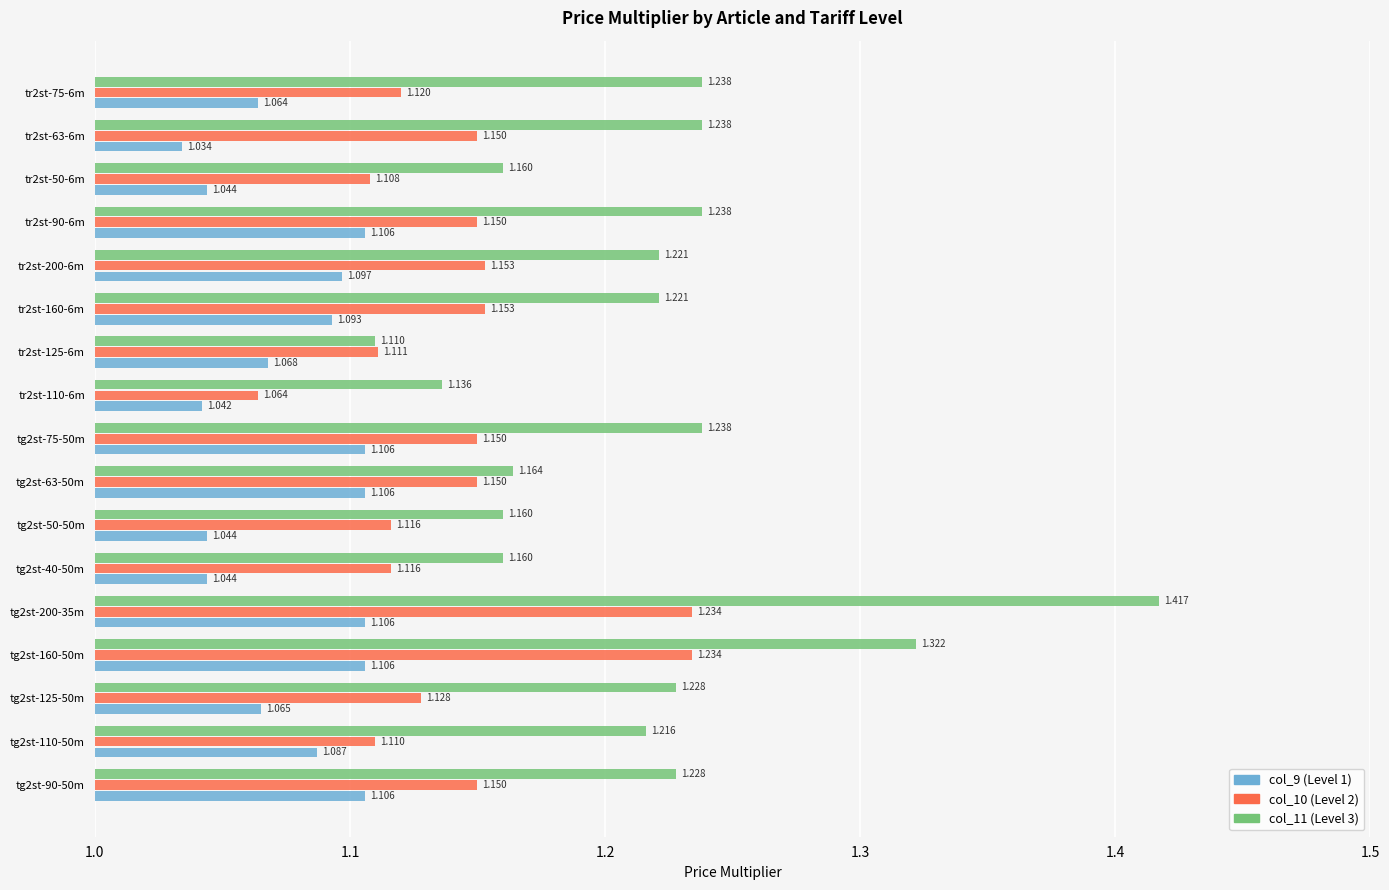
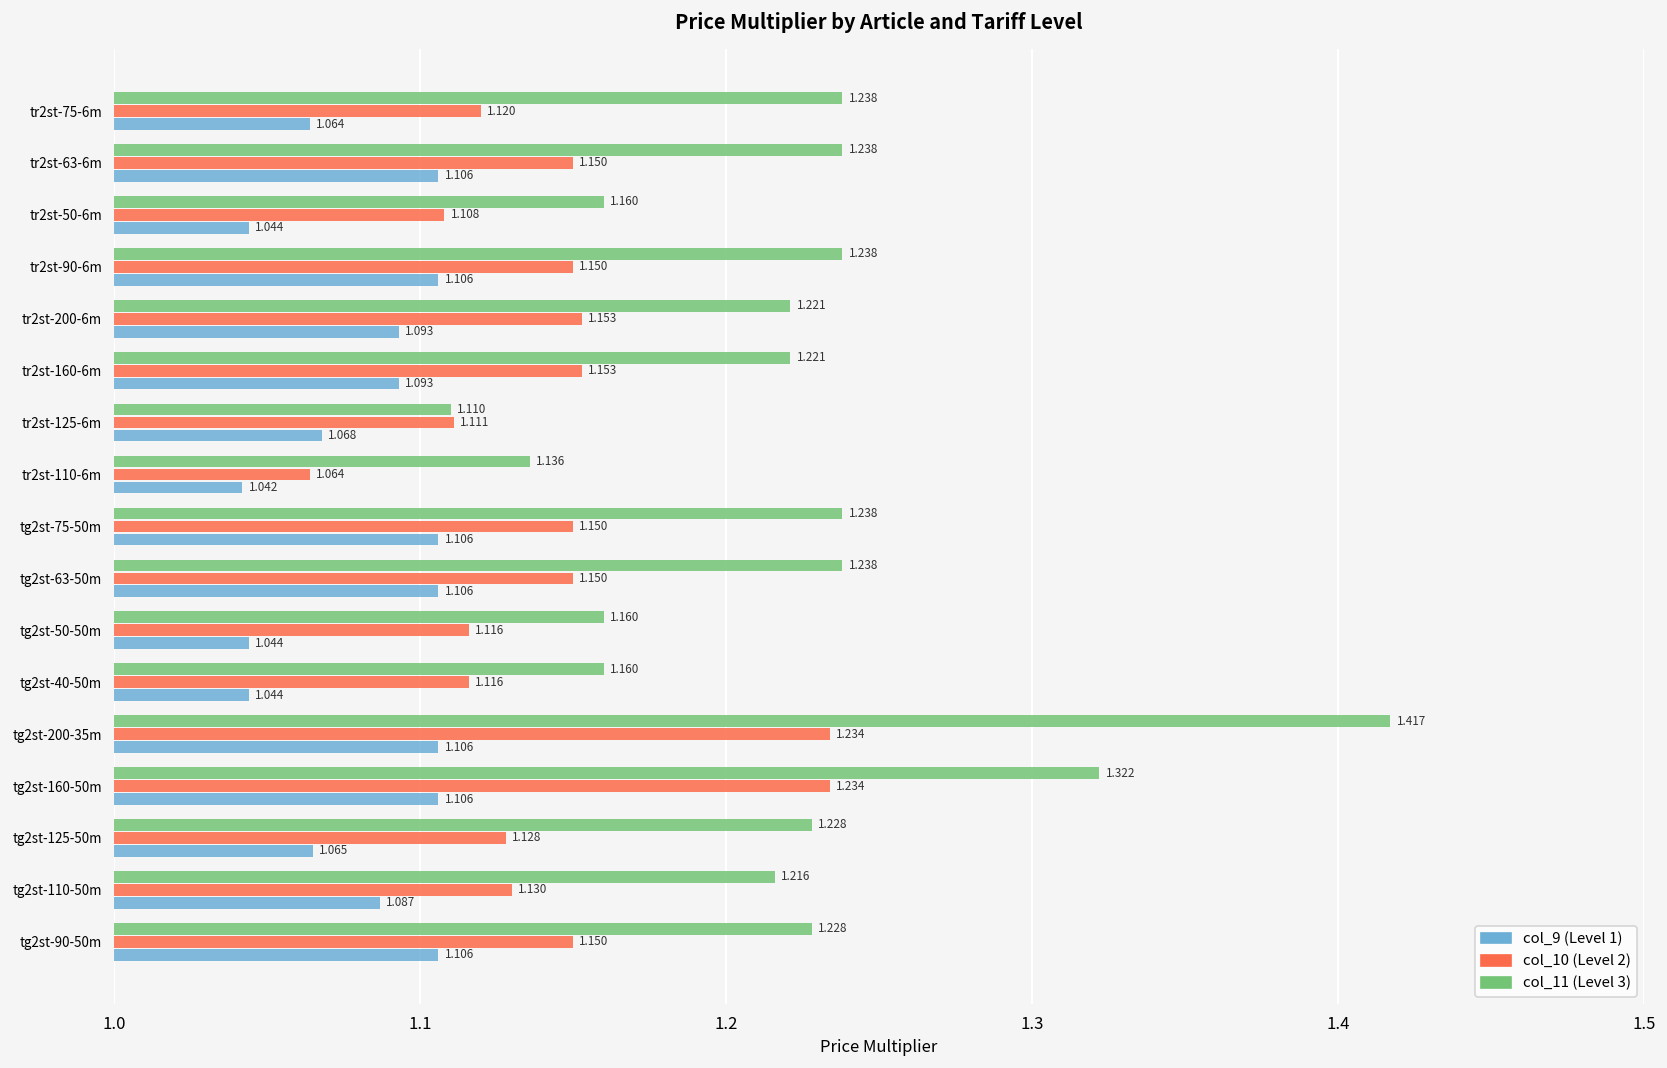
  {
    "col_9 (Level 1)": {
      "tr2st-75-6m": 1.064,
-     "tr2st-63-6m": 1.034,
+     "tr2st-63-6m": 1.106,
      "tr2st-50-6m": 1.044,
      "tr2st-90-6m": 1.106,
-     "tr2st-200-6m": 1.097,
+     "tr2st-200-6m": 1.093,
      "tr2st-160-6m": 1.093,
      "tr2st-125-6m": 1.068,
      "tr2st-110-6m": 1.042,
      "tg2st-75-50m": 1.106,
      "tg2st-63-50m": 1.106,
      "tg2st-50-50m": 1.044,
      "tg2st-40-50m": 1.044,
      "tg2st-200-35m": 1.106,
      "tg2st-160-50m": 1.106,
      "tg2st-125-50m": 1.065,
      "tg2st-110-50m": 1.087,
      "tg2st-90-50m": 1.106
    },
    "col_10 (Level 2)": {
      "tr2st-75-6m": 1.120,
      "tr2st-63-6m": 1.150,
      "tr2st-50-6m": 1.108,
      "tr2st-90-6m": 1.150,
      "tr2st-200-6m": 1.153,
      "tr2st-160-6m": 1.153,
      "tr2st-125-6m": 1.111,
      "tr2st-110-6m": 1.064,
      "tg2st-75-50m": 1.150,
      "tg2st-63-50m": 1.150,
      "tg2st-50-50m": 1.116,
      "tg2st-40-50m": 1.116,
      "tg2st-200-35m": 1.234,
      "tg2st-160-50m": 1.234,
      "tg2st-125-50m": 1.128,
-     "tg2st-110-50m": 1.110,
+     "tg2st-110-50m": 1.130,
      "tg2st-90-50m": 1.150
    },
    "col_11 (Level 3)": {
      "tr2st-75-6m": 1.238,
      "tr2st-63-6m": 1.238,
      "tr2st-50-6m": 1.160,
      "tr2st-90-6m": 1.238,
      "tr2st-200-6m": 1.221,
      "tr2st-160-6m": 1.221,
      "tr2st-125-6m": 1.110,
      "tr2st-110-6m": 1.136,
      "tg2st-75-50m": 1.238,
-     "tg2st-63-50m": 1.164,
+     "tg2st-63-50m": 1.238,
      "tg2st-50-50m": 1.160,
      "tg2st-40-50m": 1.160,
      "tg2st-200-35m": 1.417,
      "tg2st-160-50m": 1.322,
      "tg2st-125-50m": 1.228,
      "tg2st-110-50m": 1.216,
      "tg2st-90-50m": 1.228
    }
  }
